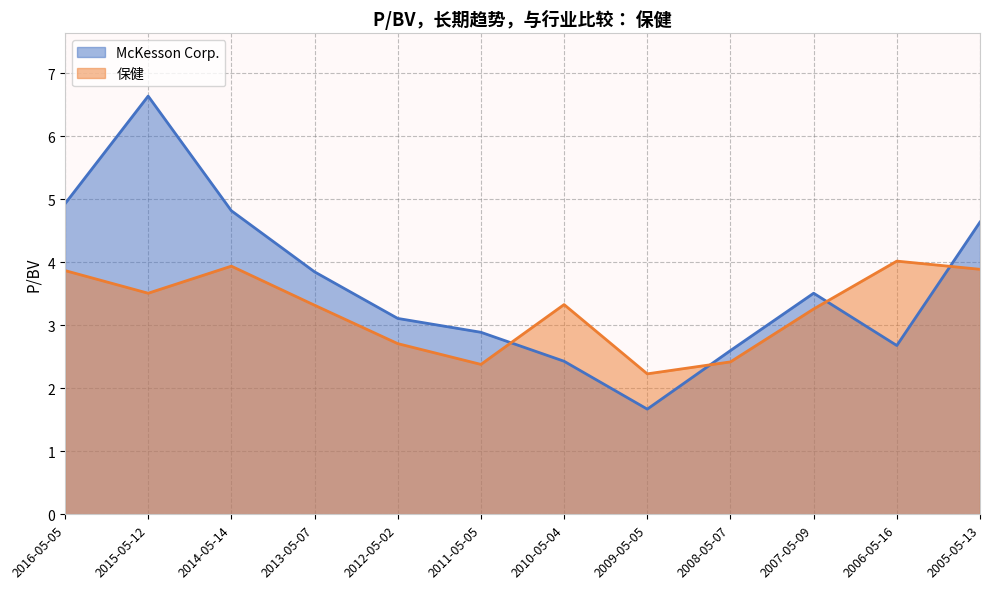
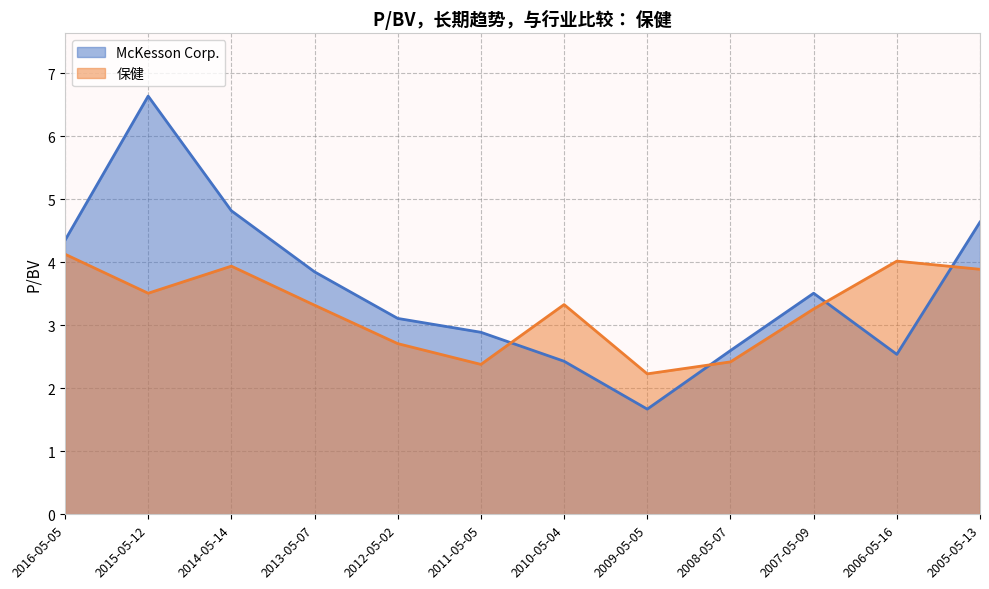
  {
    "McKesson Corp.": {
-     "2016-05-05": 4.9,
+     "2016-05-05": 4.4,
      "2015-05-12": 6.6,
      "2014-05-14": 4.8,
      "2013-05-07": 3.9,
      "2012-05-02": 3.1,
      "2011-05-05": 2.9,
      "2010-05-04": 2.4,
      "2009-05-05": 1.7,
      "2008-05-07": 2.6,
      "2007-05-09": 3.5,
-     "2006-05-16": 2.7,
+     "2006-05-16": 2.5,
      "2005-05-13": 4.6
    },
    "保健": {
-     "2016-05-05": 3.9,
+     "2016-05-05": 4.1,
      "2015-05-12": 3.5,
      "2014-05-14": 3.9,
      "2013-05-07": 3.3,
      "2012-05-02": 2.7,
      "2011-05-05": 2.4,
      "2010-05-04": 3.3,
      "2009-05-05": 2.2,
      "2008-05-07": 2.4,
      "2007-05-09": 3.3,
      "2006-05-16": 4.0,
      "2005-05-13": 3.9
    }
  }
